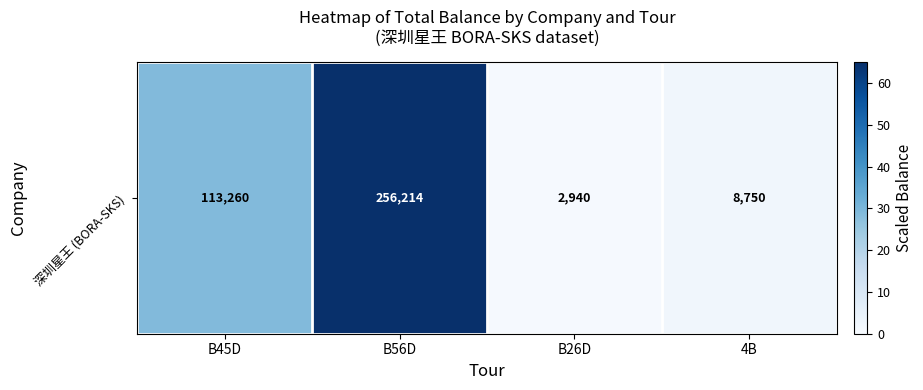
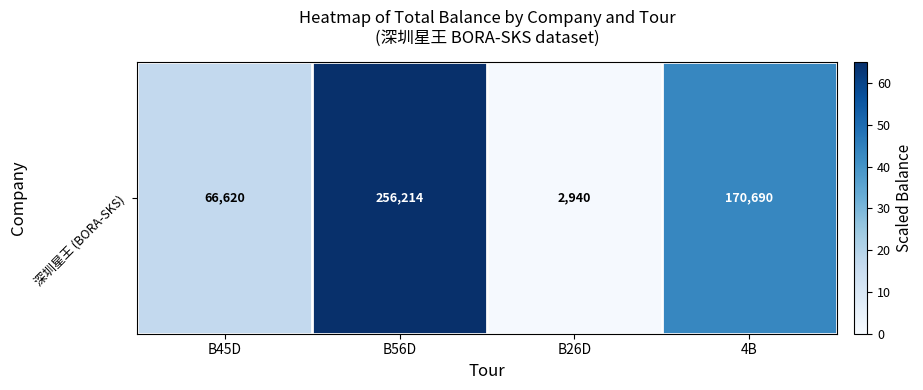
  {
    "深圳星王 (BORA-SKS)": {
-     "B45D": "113,260",
+     "B45D": "66,620",
      "B56D": "256,214",
      "B26D": "2,940",
-     "4B": "8,750"
+     "4B": "170,690"
    }
  }
